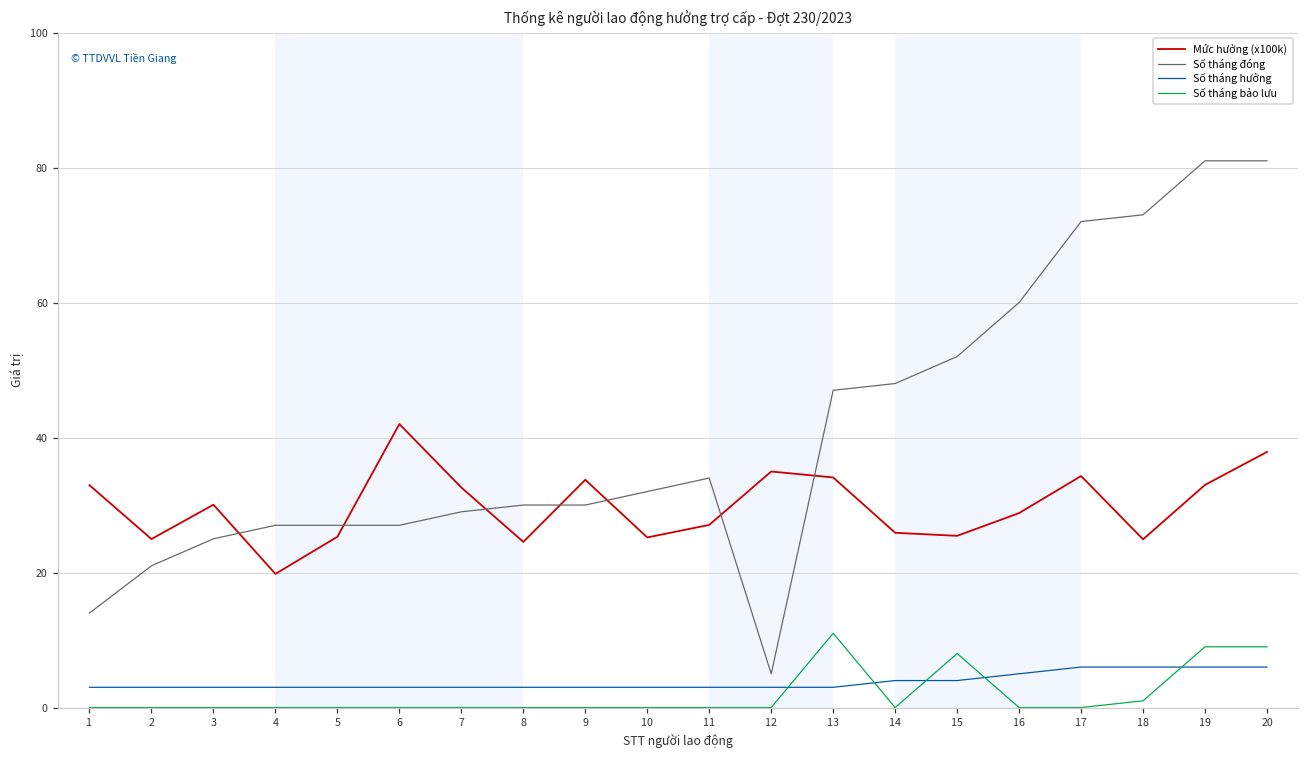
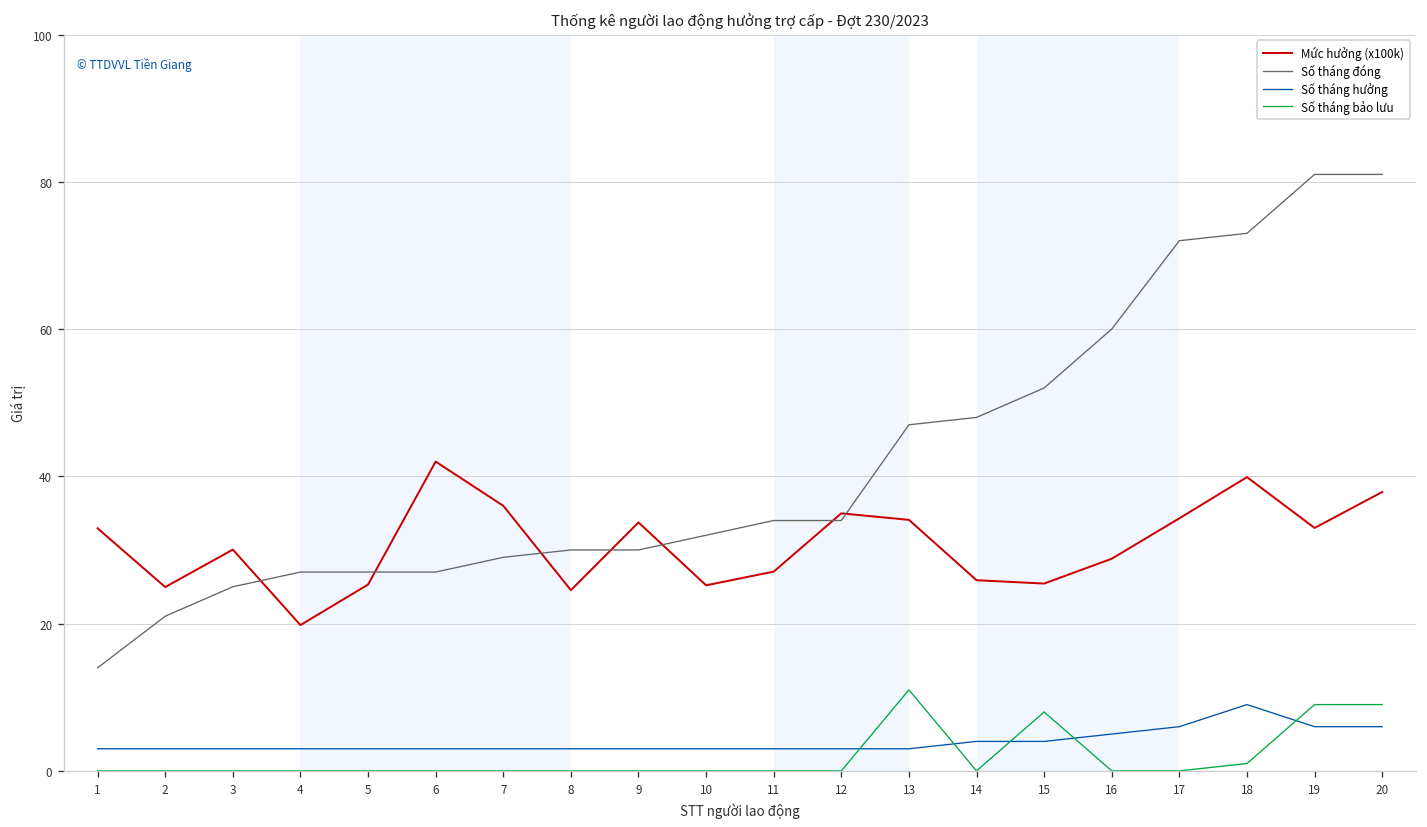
  {
    "Mức hưởng (x100k)": {
      "1": 33,
      "2": 25,
      "3": 30,
      "4": 20,
      "5": 25,
      "6": 42,
-     "7": 33,
+     "7": 36,
      "8": 25,
      "9": 34,
      "10": 25,
      "11": 27,
      "12": 35,
      "13": 34,
      "14": 26,
      "15": 25,
      "16": 29,
      "17": 34,
-     "18": 25,
+     "18": 40,
      "19": 33,
      "20": 38
    },
    "Số tháng đóng": {
      "1": 14,
      "2": 21,
      "3": 25,
      "4": 27,
      "5": 27,
      "6": 27,
      "7": 29,
      "8": 30,
      "9": 30,
      "10": 32,
      "11": 34,
-     "12": 5,
+     "12": 34,
      "13": 47,
      "14": 48,
      "15": 52,
      "16": 60,
      "17": 72,
      "18": 73,
      "19": 81,
      "20": 81
    },
    "Số tháng hưởng": {
      "1": 3,
      "2": 3,
      "3": 3,
      "4": 3,
      "5": 3,
      "6": 3,
      "7": 3,
      "8": 3,
      "9": 3,
      "10": 3,
      "11": 3,
      "12": 3,
      "13": 3,
      "14": 4,
      "15": 4,
      "16": 5,
      "17": 6,
-     "18": 6,
+     "18": 9,
      "19": 6,
      "20": 6
    },
    "Số tháng bảo lưu": {
      "1": 0,
      "2": 0,
      "3": 0,
      "4": 0,
      "5": 0,
      "6": 0,
      "7": 0,
      "8": 0,
      "9": 0,
      "10": 0,
      "11": 0,
      "12": 0,
      "13": 11,
      "14": 0,
      "15": 8,
      "16": 0,
      "17": 0,
      "18": 1,
      "19": 9,
      "20": 9
    }
  }
